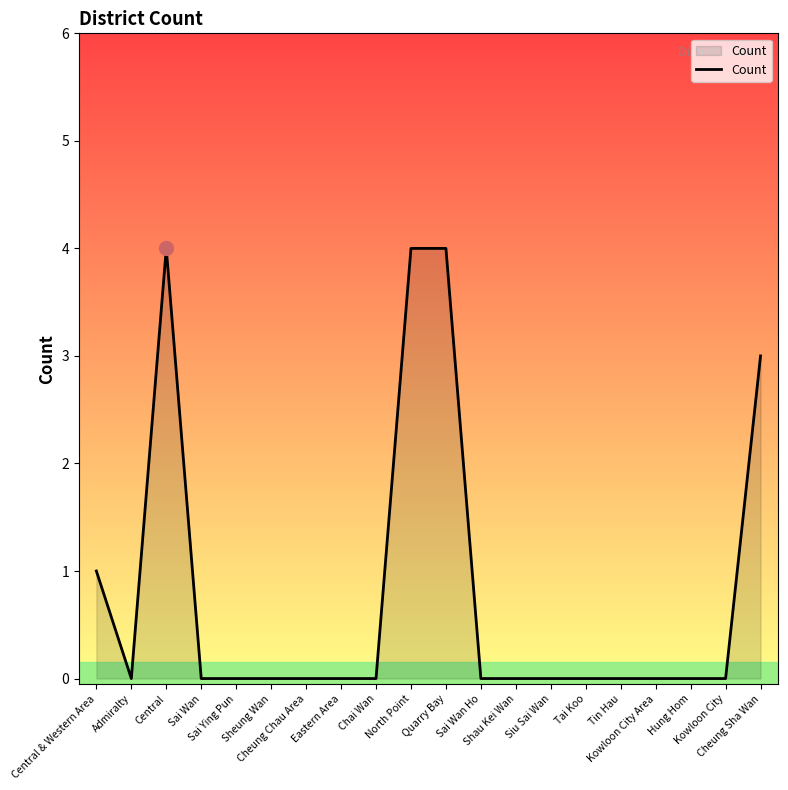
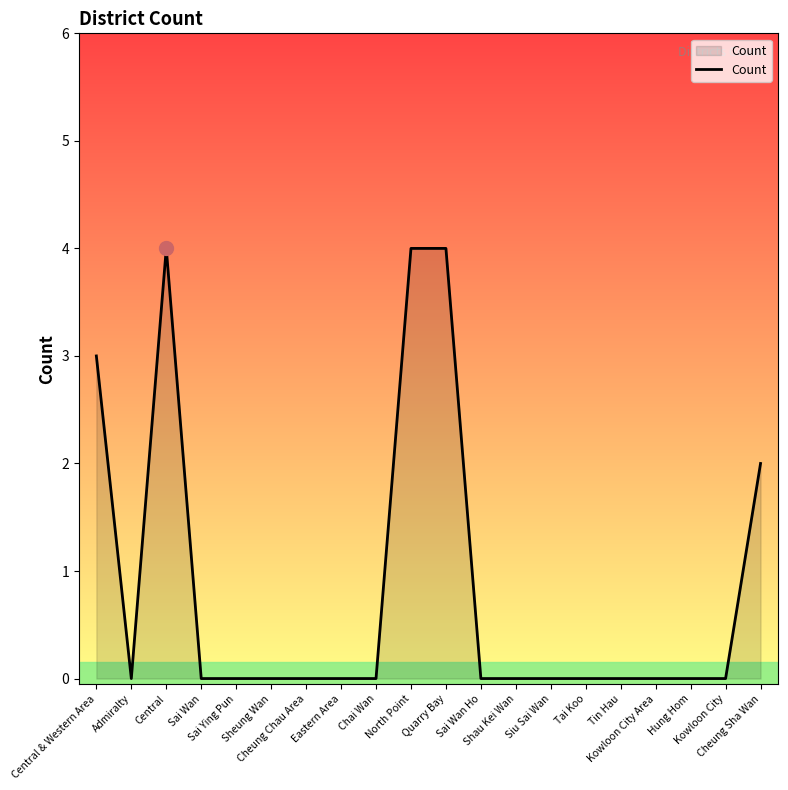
  {
    "Count": {
-     "Central & Western Area": 1,
+     "Central & Western Area": 3,
      "North Point": 4,
      "Quarry Bay": 4,
-     "Cheung Sha Wan": 3
+     "Cheung Sha Wan": 2
    }
  }
